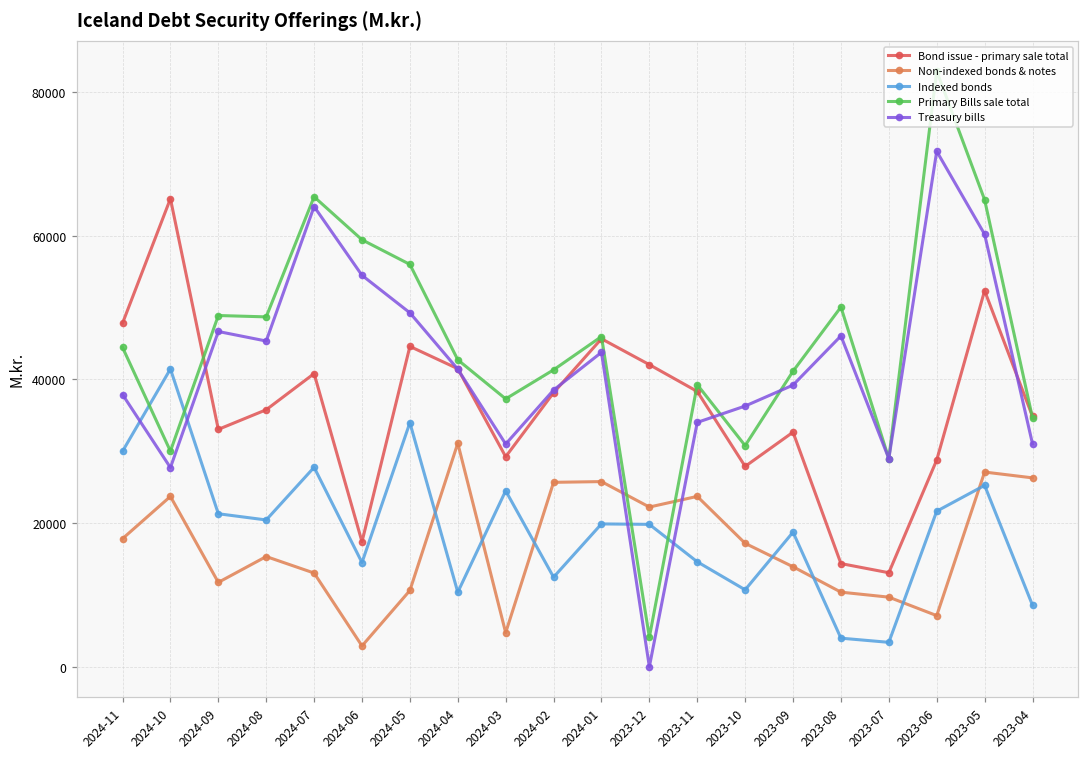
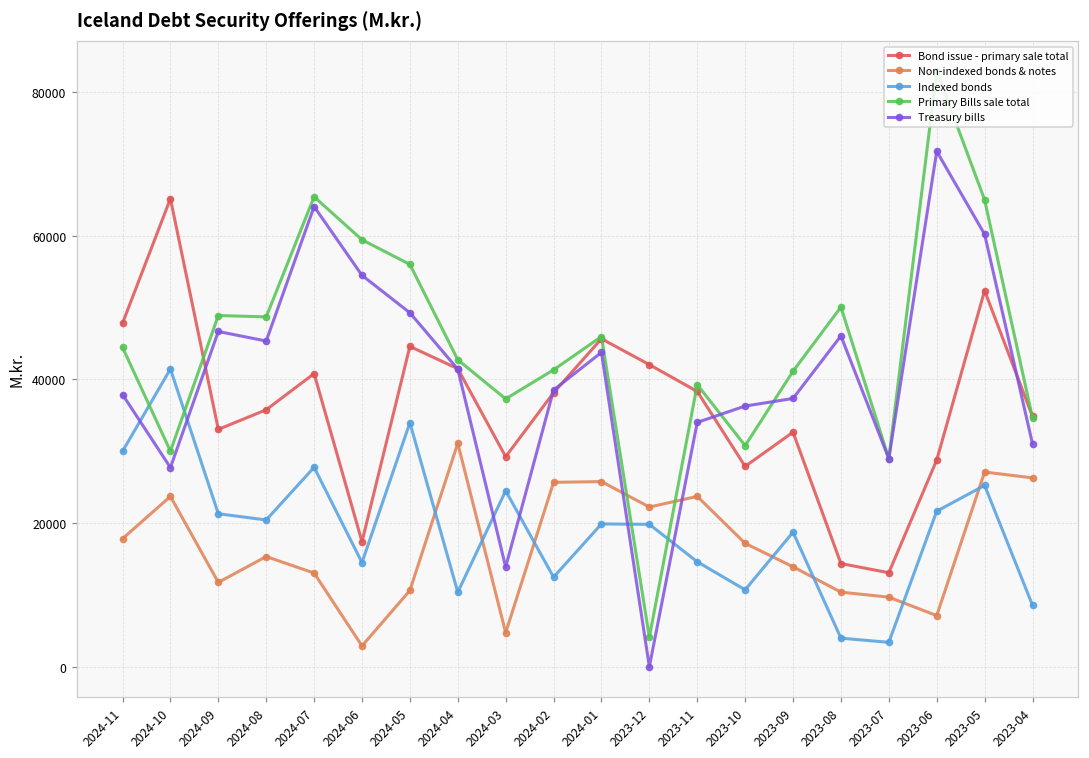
  {
    "Indexed bonds": {
      "2024-11": 30000,
      "2024-10": 41000,
      "2024-09": 21000,
      "2024-08": 20000,
      "2024-07": 28000,
      "2024-06": 15000,
      "2024-05": 34000,
      "2024-04": 10000,
      "2024-03": 25000,
      "2024-02": 12000,
      "2024-01": 20000,
      "2023-12": 20000,
      "2023-11": 15000,
      "2023-10": 11000,
      "2023-09": 19000,
      "2023-08": 4000,
      "2023-07": 3000,
      "2023-06": 22000,
      "2023-05": 25000,
      "2023-04": 9000
    },
    "Primary Bills sale total": {
      "2024-11": 44000,
      "2024-10": 30000,
      "2024-09": 49000,
      "2024-08": 49000,
      "2024-07": 65000,
      "2024-06": 59000,
      "2024-05": 56000,
      "2024-04": 43000,
      "2024-03": 37000,
      "2024-02": 41000,
      "2023-12": 4000,
      "2023-11": 39000,
      "2023-10": 31000,
      "2023-09": 41000,
      "2023-08": 50000,
      "2023-05": 65000
    },
    "Treasury bills": {
      "2024-11": 38000,
      "2024-10": 28000,
      "2024-09": 47000,
      "2024-08": 45000,
      "2024-07": 64000,
      "2024-06": 55000,
      "2024-05": 49000,
-     "2024-03": 31000,
+     "2024-03": 14000,
      "2024-01": 44000,
      "2023-12": 0,
      "2023-11": 34000,
      "2023-10": 36000,
-     "2023-09": 39000,
+     "2023-09": 37000,
      "2023-08": 46000,
      "2023-06": 72000,
      "2023-05": 60000,
      "2023-04": 31000
    }
  }
